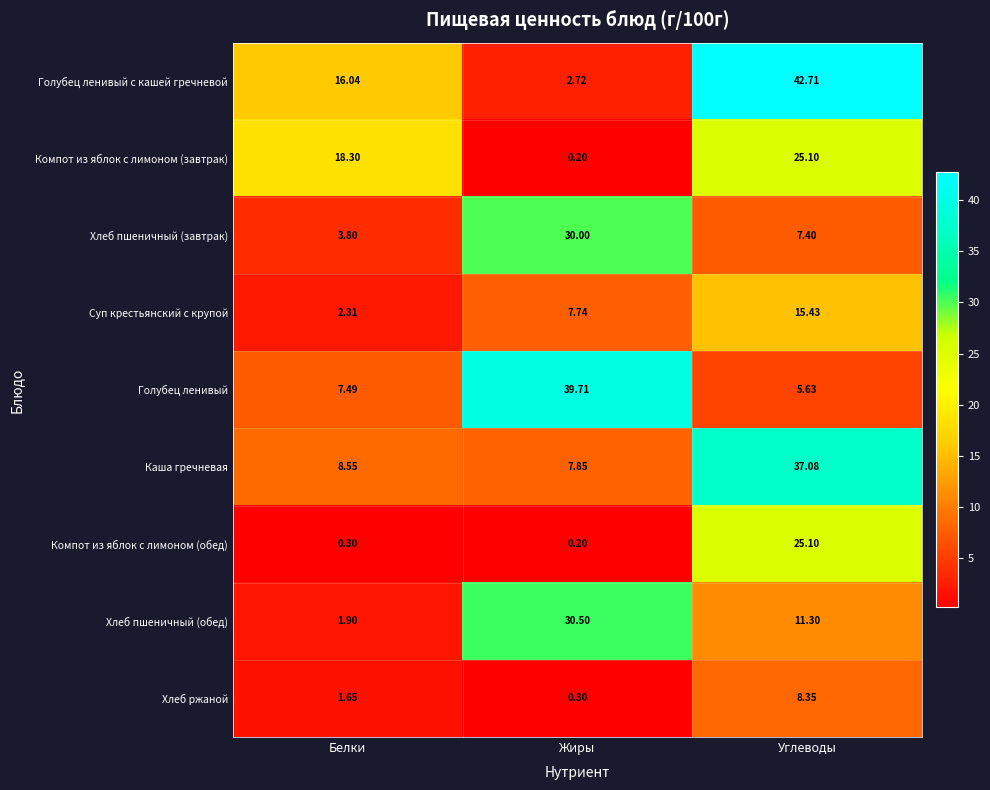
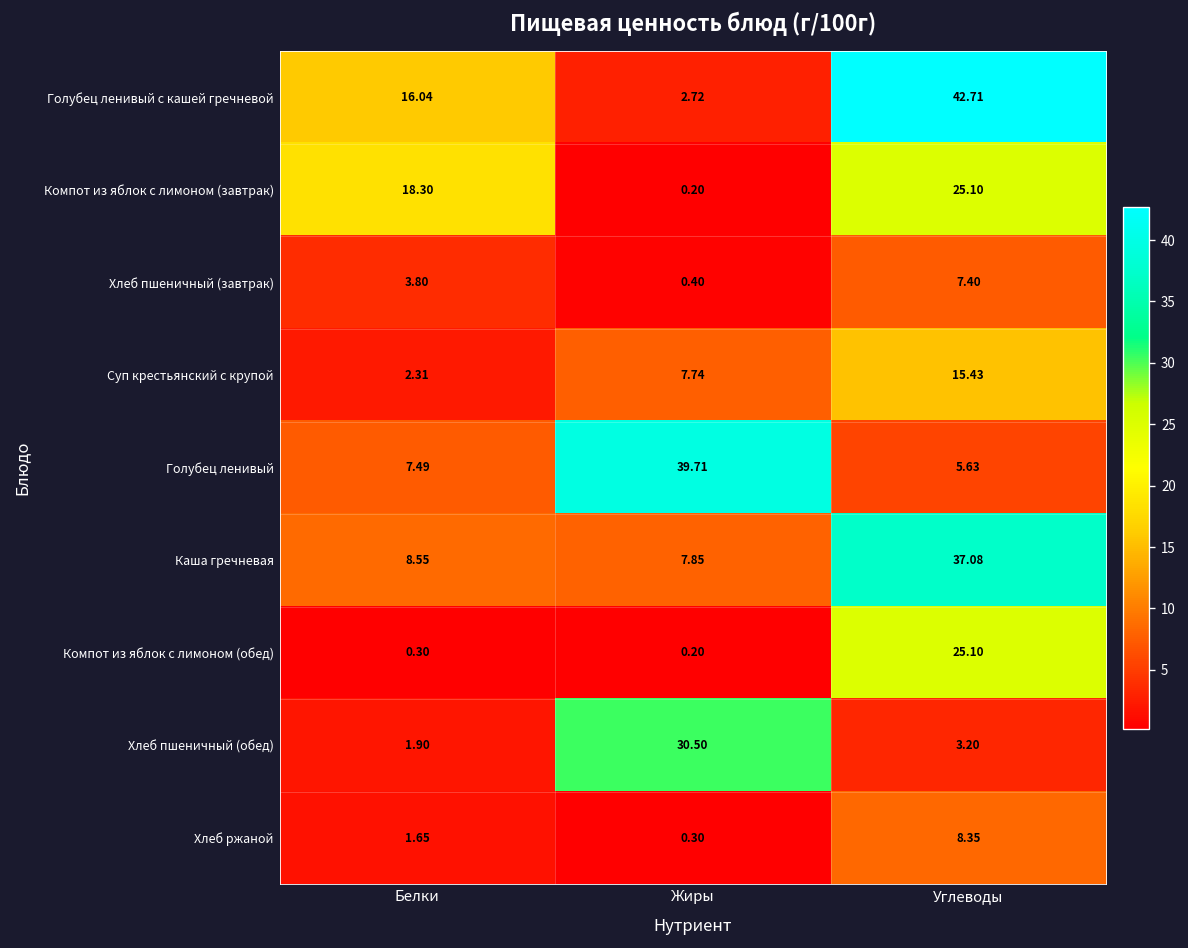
  {
    "Голубец ленивый с кашей гречневой": {
      "Белки": 16.04,
      "Жиры": 2.72,
      "Углеводы": 42.71
    },
    "Компот из яблок с лимоном (завтрак)": {
      "Белки": 18.30,
      "Жиры": 0.20,
      "Углеводы": 25.10
    },
    "Хлеб пшеничный (завтрак)": {
      "Белки": 3.80,
-     "Жиры": 30.00,
+     "Жиры": 0.40,
      "Углеводы": 7.40
    },
    "Суп крестьянский с крупой": {
      "Белки": 2.31,
      "Жиры": 7.74,
      "Углеводы": 15.43
    },
    "Голубец ленивый": {
      "Белки": 7.49,
      "Жиры": 39.71,
      "Углеводы": 5.63
    },
    "Каша гречневая": {
      "Белки": 8.55,
      "Жиры": 7.85,
      "Углеводы": 37.08
    },
    "Компот из яблок с лимоном (обед)": {
      "Белки": 0.30,
      "Жиры": 0.20,
      "Углеводы": 25.10
    },
    "Хлеб пшеничный (обед)": {
      "Белки": 1.90,
      "Жиры": 30.50,
-     "Углеводы": 11.30
+     "Углеводы": 3.20
    },
    "Хлеб ржаной": {
      "Белки": 1.65,
      "Жиры": 0.30,
      "Углеводы": 8.35
    }
  }
